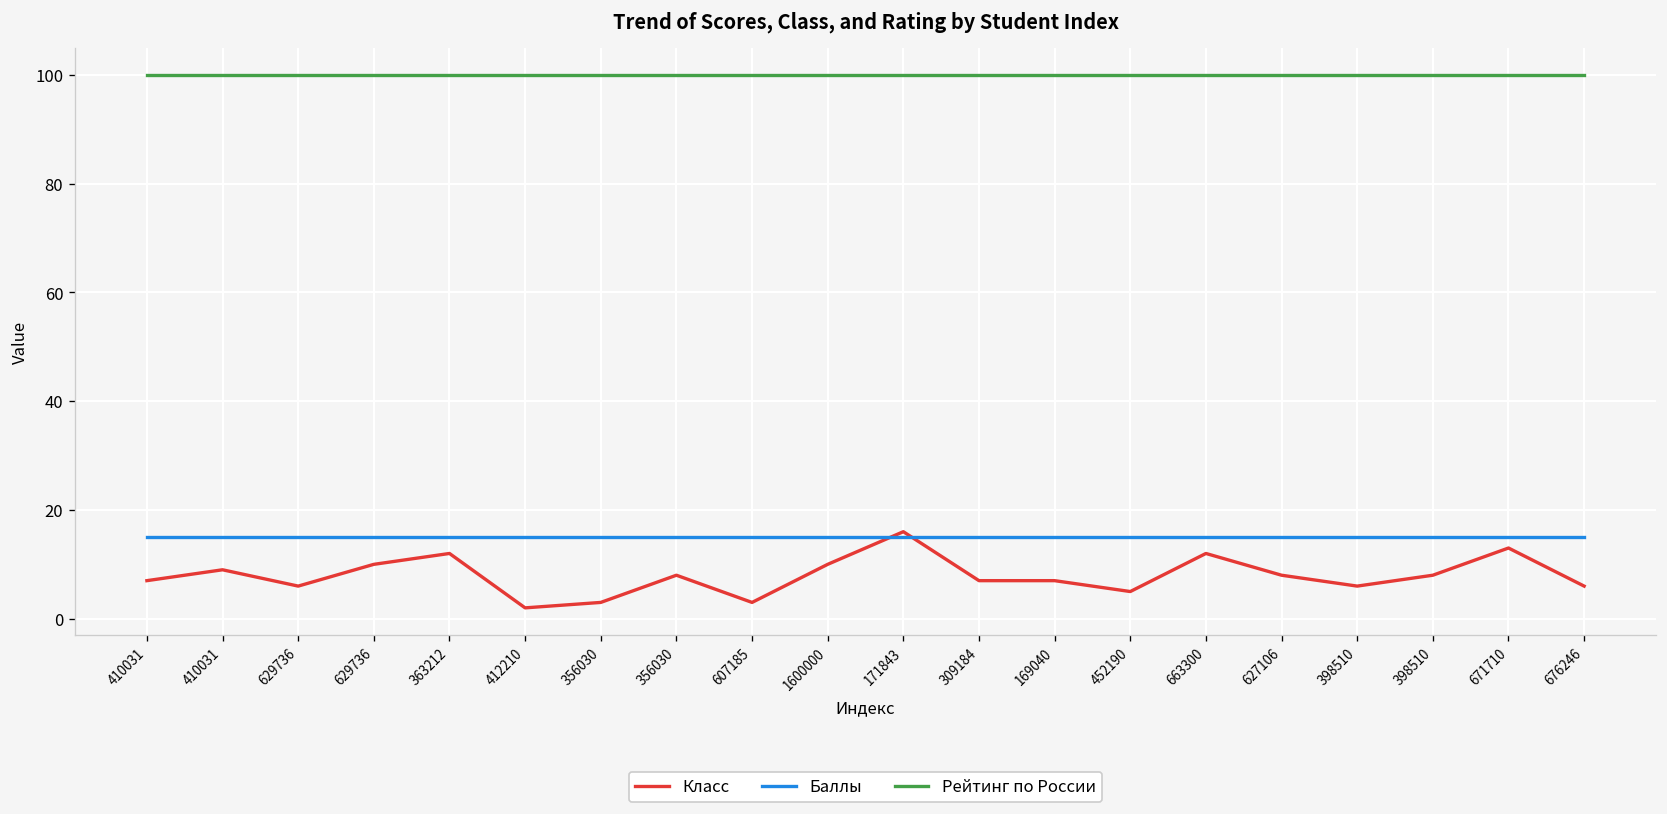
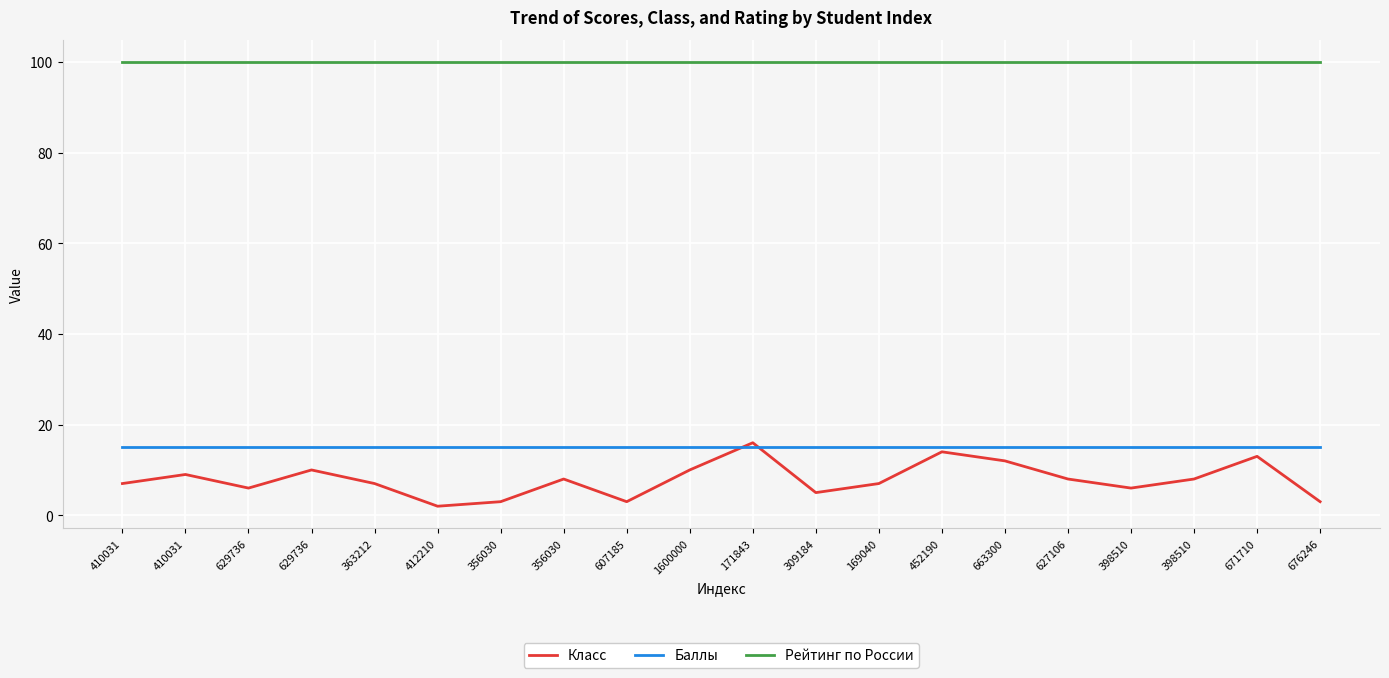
  {
    "Класс": {
-     "363212": 12,
+     "363212": 7,
      "412210": 2,
      "607185": 3,
      "1600000": 10,
      "171843": 16,
-     "309184": 7,
+     "309184": 5,
      "169040": 7,
-     "452190": 5,
+     "452190": 14,
      "663300": 12,
      "627106": 8,
      "671710": 13,
-     "676246": 6
+     "676246": 3
    },
    "Баллы": {
      "363212": 15,
      "412210": 15,
      "607185": 15,
      "1600000": 15,
      "171843": 15,
      "309184": 15,
      "169040": 15,
      "452190": 15,
      "663300": 15,
      "627106": 15,
      "671710": 15,
      "676246": 15
    },
    "Рейтинг по России": {
      "363212": 100,
      "412210": 100,
      "607185": 100,
      "1600000": 100,
      "171843": 100,
      "309184": 100,
      "169040": 100,
      "452190": 100,
      "663300": 100,
      "627106": 100,
      "671710": 100,
      "676246": 100
    }
  }
